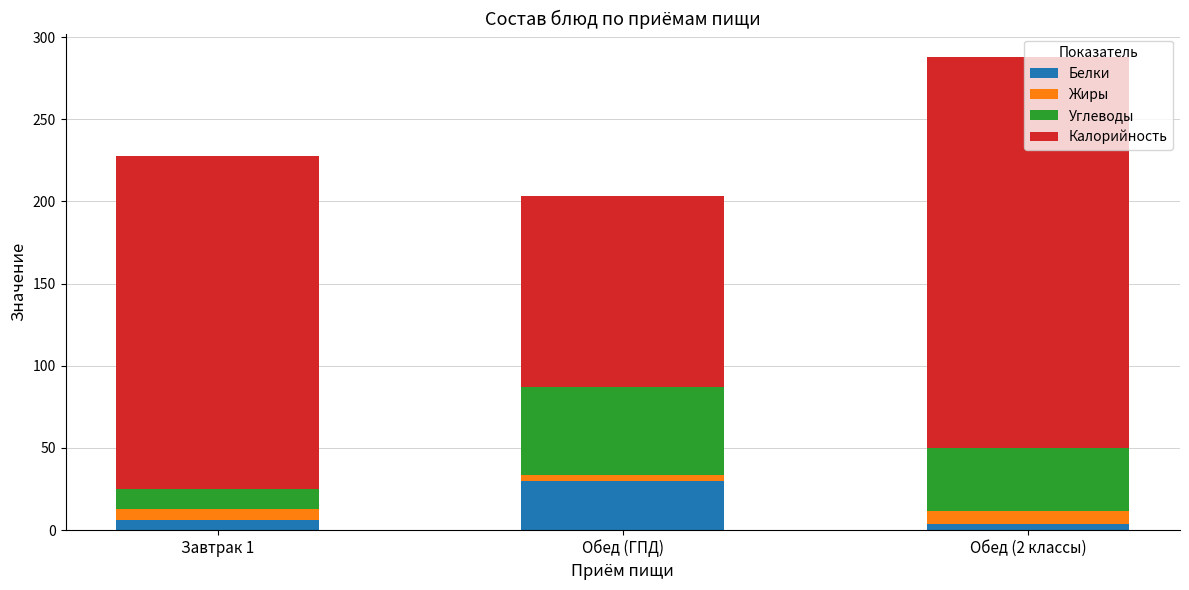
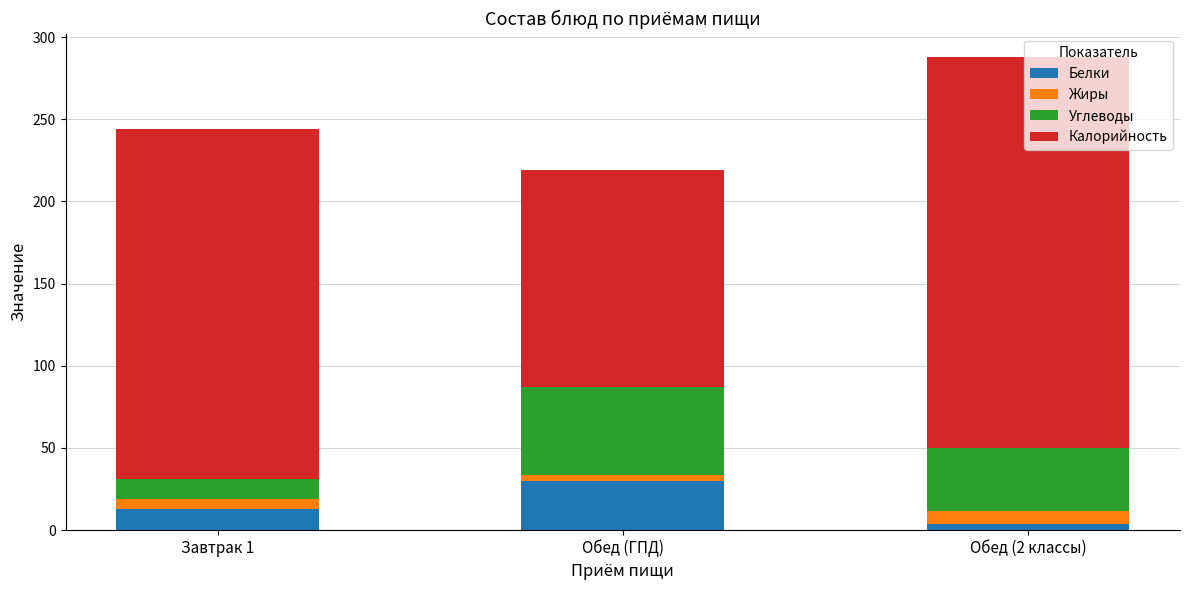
  {
    "Белки": {
-     "Завтрак 1": 6,
+     "Завтрак 1": 13,
      "Обед (ГПД)": 30,
      "Обед (2 классы)": 4
    },
    "Жиры": {
      "Завтрак 1": 6,
      "Обед (ГПД)": 4,
      "Обед (2 классы)": 8
    },
    "Углеводы": {
      "Завтрак 1": 12,
      "Обед (ГПД)": 54,
      "Обед (2 классы)": 38
    },
    "Калорийность": {
-     "Завтрак 1": 203,
-     "Обед (ГПД)": 116
+     "Завтрак 1": 213,
+     "Обед (ГПД)": 132
    }
  }
